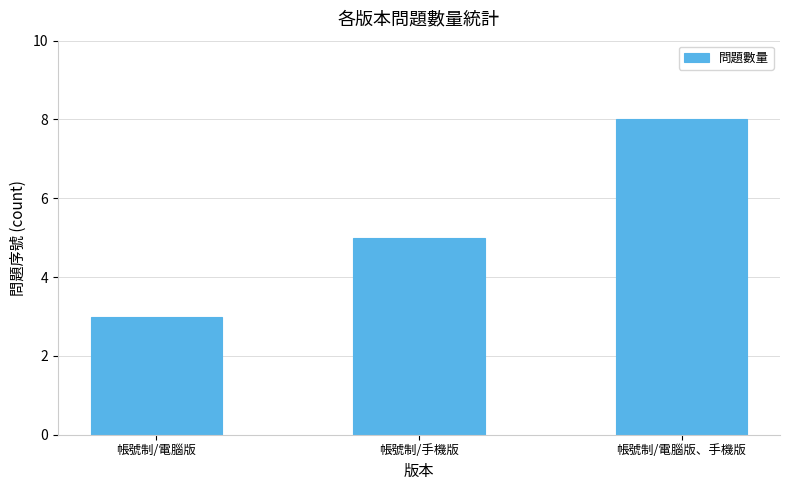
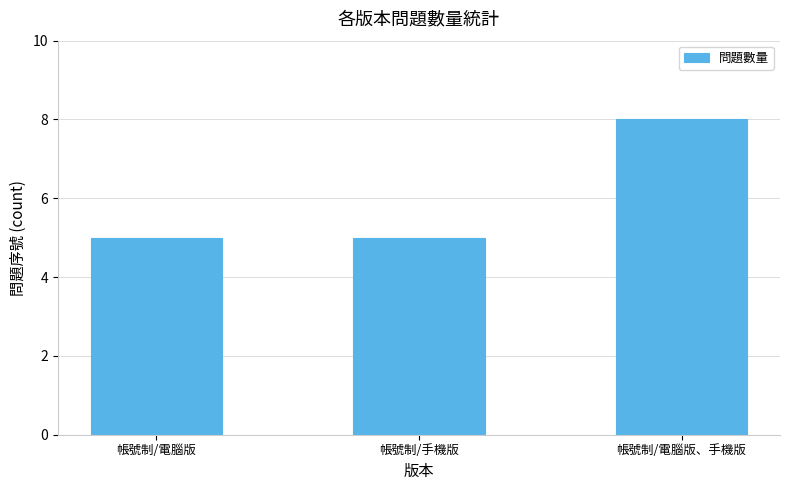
  {
-   "帳號制/電腦版": 3,
+   "帳號制/電腦版": 5,
    "帳號制/手機版": 5,
    "帳號制/電腦版、手機版": 8
  }
